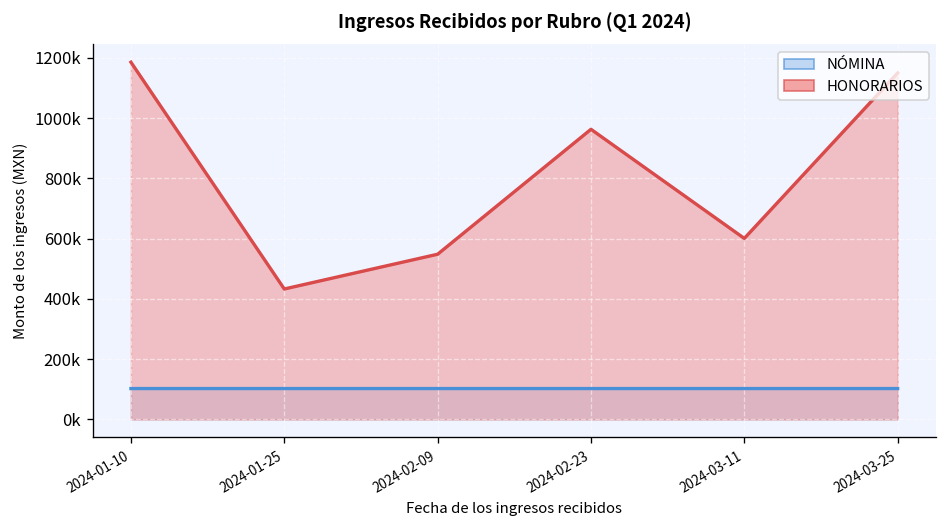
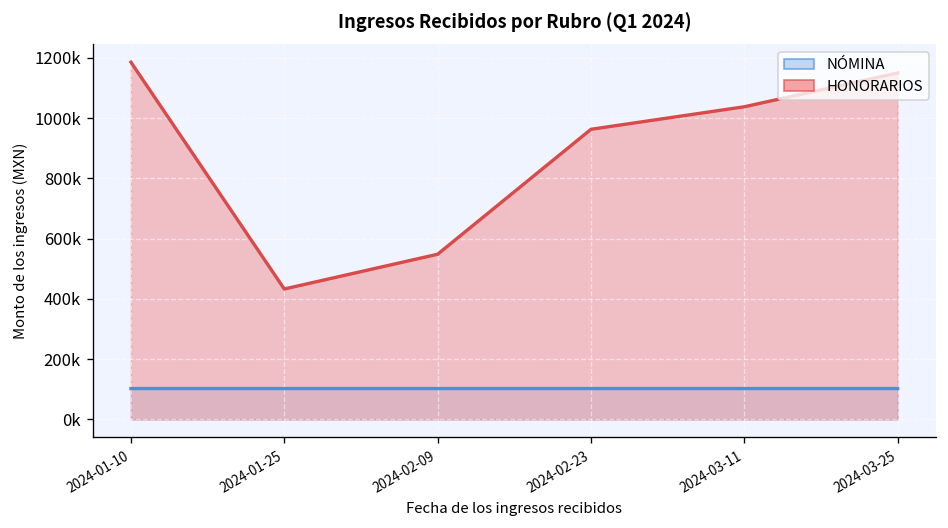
  {
    "NÓMINA": {
      "2024-01-10": 100000,
      "2024-01-25": 100000,
      "2024-02-09": 100000,
      "2024-02-23": 100000,
      "2024-03-11": 100000,
      "2024-03-25": 100000
    },
    "HONORARIOS": {
      "2024-01-10": 1190000,
      "2024-01-25": 430000,
      "2024-02-09": 550000,
      "2024-02-23": 960000,
-     "2024-03-11": 600000
+     "2024-03-11": 1040000
    }
  }
